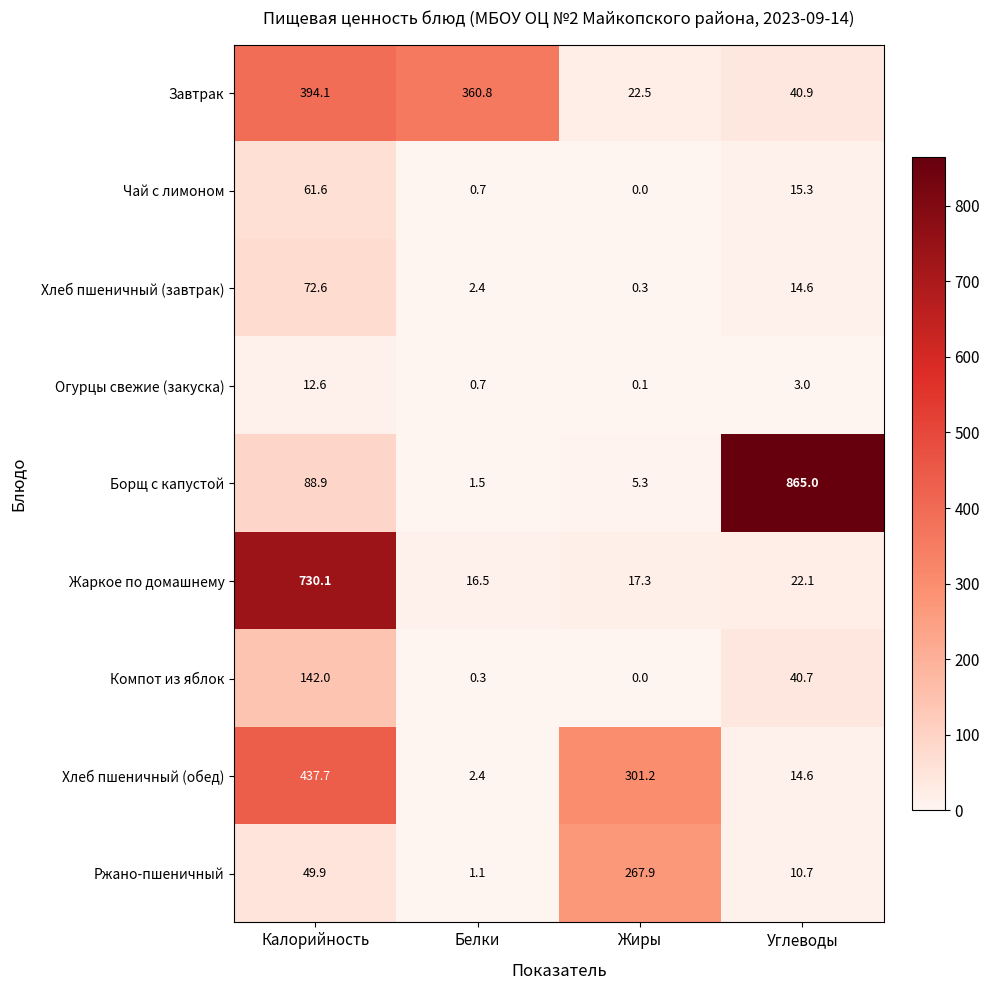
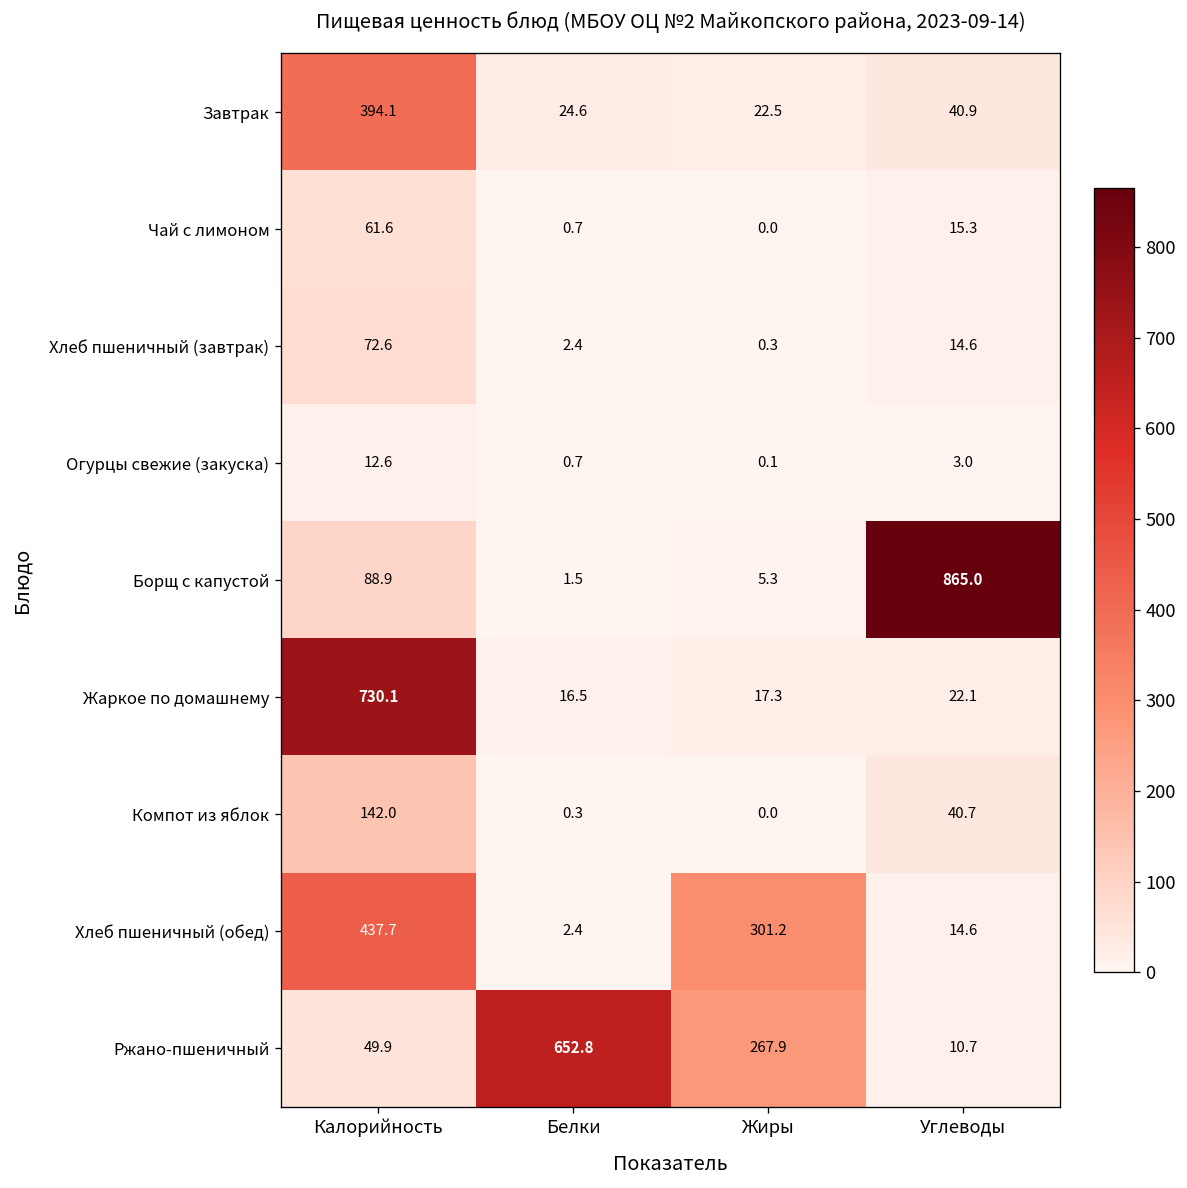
  {
    "Завтрак": {
      "Калорийность": 394.1,
-     "Белки": 360.8,
+     "Белки": 24.6,
      "Жиры": 22.5,
      "Углеводы": 40.9
    },
    "Чай с лимоном": {
      "Калорийность": 61.6,
      "Белки": 0.7,
      "Жиры": 0.0,
      "Углеводы": 15.3
    },
    "Хлеб пшеничный (завтрак)": {
      "Калорийность": 72.6,
      "Белки": 2.4,
      "Жиры": 0.3,
      "Углеводы": 14.6
    },
    "Огурцы свежие (закуска)": {
      "Калорийность": 12.6,
      "Белки": 0.7,
      "Жиры": 0.1,
      "Углеводы": 3.0
    },
    "Борщ с капустой": {
      "Калорийность": 88.9,
      "Белки": 1.5,
      "Жиры": 5.3,
      "Углеводы": 865.0
    },
    "Жаркое по домашнему": {
      "Калорийность": 730.1,
      "Белки": 16.5,
      "Жиры": 17.3,
      "Углеводы": 22.1
    },
    "Компот из яблок": {
      "Калорийность": 142.0,
      "Белки": 0.3,
      "Жиры": 0.0,
      "Углеводы": 40.7
    },
    "Хлеб пшеничный (обед)": {
      "Калорийность": 437.7,
      "Белки": 2.4,
      "Жиры": 301.2,
      "Углеводы": 14.6
    },
    "Ржано-пшеничный": {
      "Калорийность": 49.9,
-     "Белки": 1.1,
+     "Белки": 652.8,
      "Жиры": 267.9,
      "Углеводы": 10.7
    }
  }
